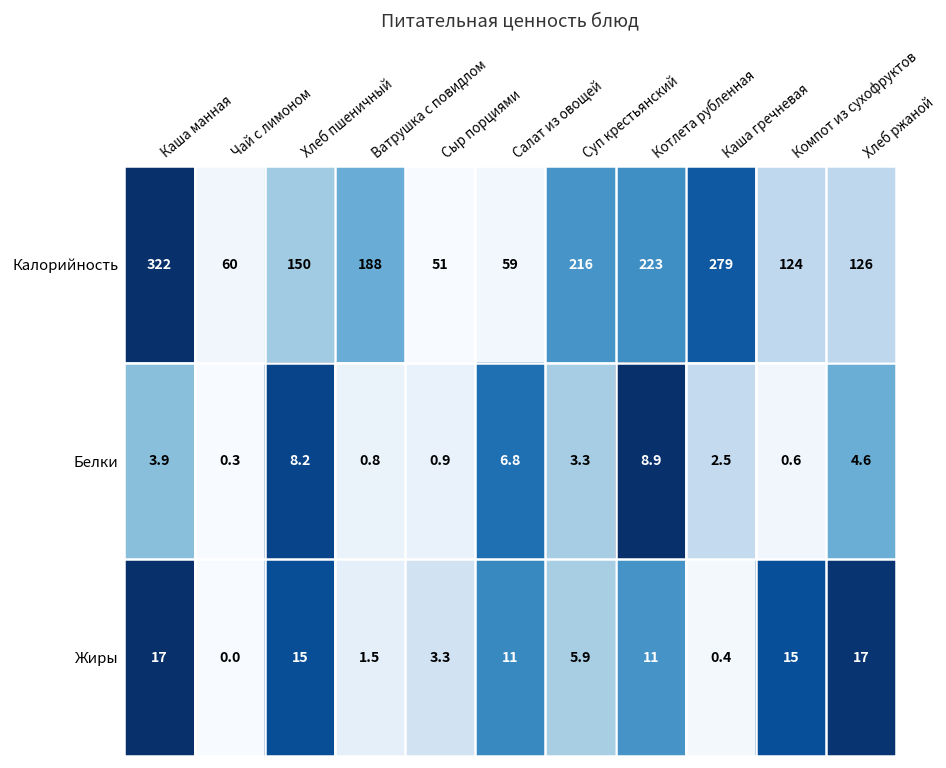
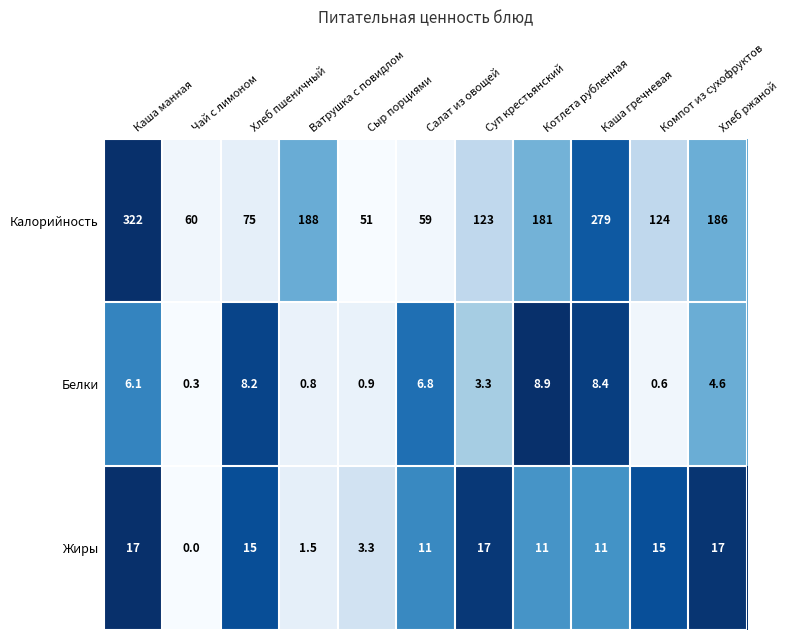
  {
    "Калорийность": {
      "Каша манная": 322,
      "Чай с лимоном": 60,
-     "Хлеб пшеничный": 150,
+     "Хлеб пшеничный": 75,
      "Ватрушка с повидлом": 188,
      "Сыр порциями": 51,
      "Салат из овощей": 59,
-     "Суп крестьянский": 216,
-     "Котлета рубленная": 223,
+     "Суп крестьянский": 123,
+     "Котлета рубленная": 181,
      "Каша гречневая": 279,
      "Компот из сухофруктов": 124,
-     "Хлеб ржаной": 126
+     "Хлеб ржаной": 186
    },
    "Белки": {
-     "Каша манная": 3.9,
+     "Каша манная": 6.1,
      "Чай с лимоном": 0.3,
      "Хлеб пшеничный": 8.2,
      "Ватрушка с повидлом": 0.8,
      "Сыр порциями": 0.9,
      "Салат из овощей": 6.8,
      "Суп крестьянский": 3.3,
      "Котлета рубленная": 8.9,
-     "Каша гречневая": 2.5,
+     "Каша гречневая": 8.4,
      "Компот из сухофруктов": 0.6,
      "Хлеб ржаной": 4.6
    },
    "Жиры": {
      "Каша манная": 17,
      "Чай с лимоном": 0.0,
      "Хлеб пшеничный": 15,
      "Ватрушка с повидлом": 1.5,
      "Сыр порциями": 3.3,
      "Салат из овощей": 11,
-     "Суп крестьянский": 5.9,
+     "Суп крестьянский": 17,
      "Котлета рубленная": 11,
-     "Каша гречневая": 0.4,
+     "Каша гречневая": 11,
      "Компот из сухофруктов": 15,
      "Хлеб ржаной": 17
    }
  }
